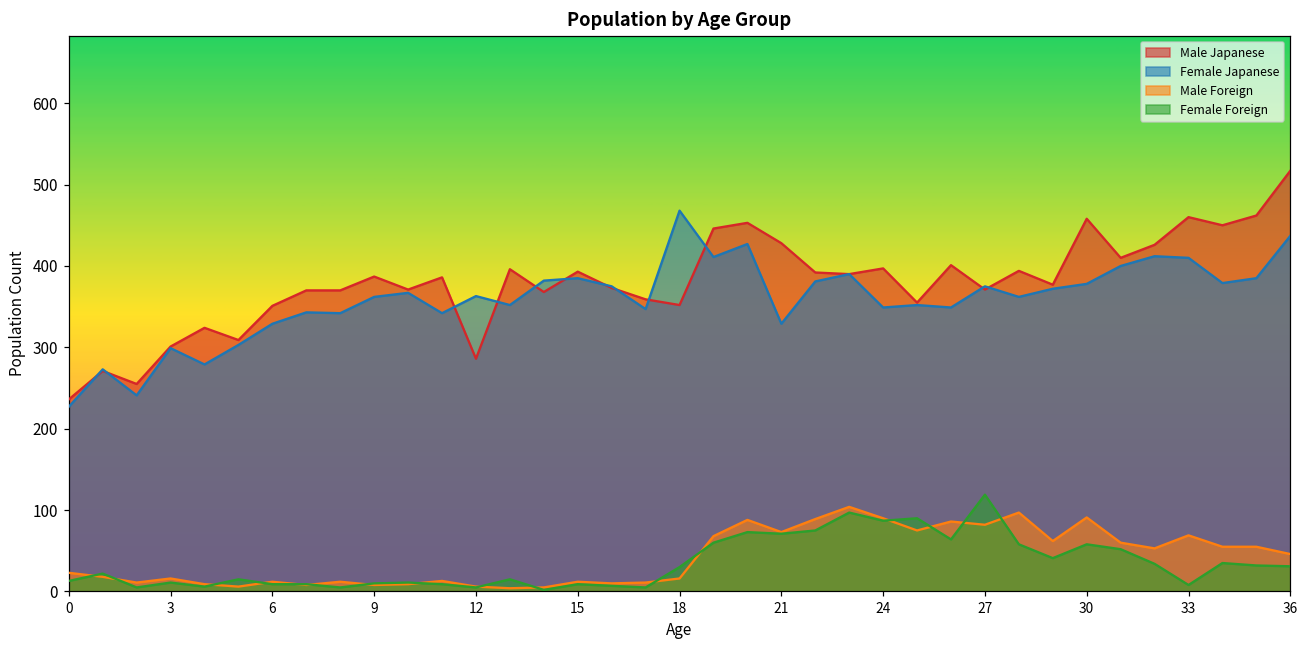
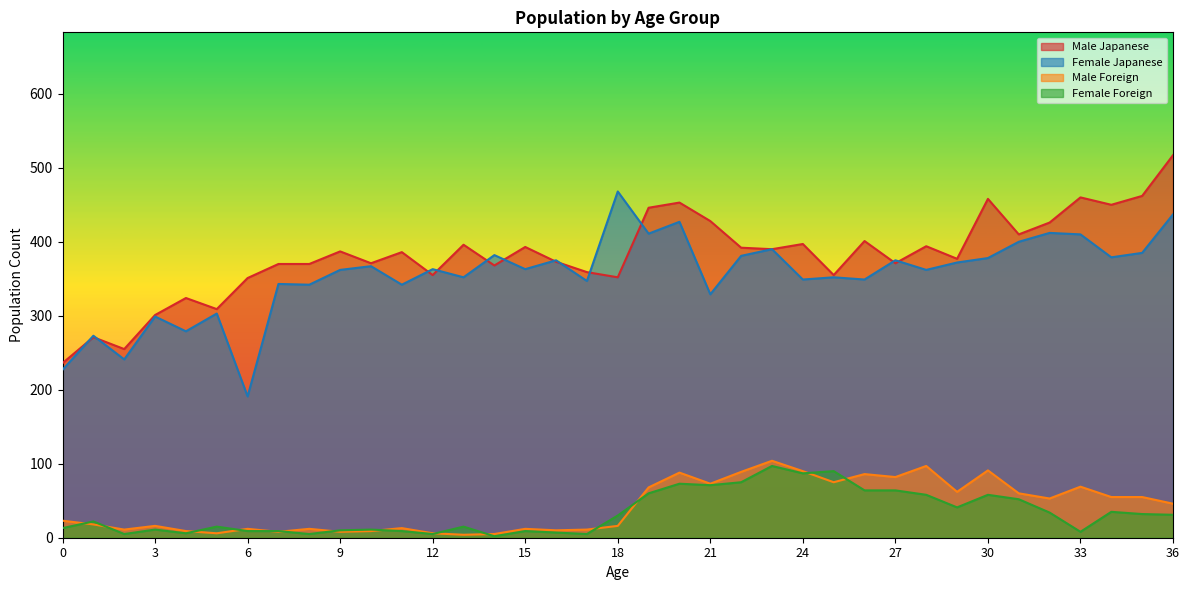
  {
    "Male Japanese": {
      "0": 240,
      "6": 350,
      "9": 390,
-     "12": 290,
+     "12": 360,
      "15": 390,
      "18": 350,
      "21": 430,
      "24": 400,
      "27": 370,
      "30": 460,
      "33": 460,
      "36": 520
    },
    "Female Japanese": {
      "0": 230,
-     "6": 330,
+     "6": 190,
      "9": 360,
      "12": 360,
-     "15": 390,
+     "15": 360,
      "18": 470,
      "21": 330,
      "24": 350,
      "27": 380,
      "30": 380,
      "33": 410,
      "36": 440
    },
    "Male Foreign": {
      "0": 20,
      "3": 20,
      "18": 20,
      "27": 80,
      "30": 90,
      "33": 70,
      "36": 50
    },
    "Female Foreign": {
      "0": 10,
      "3": 10,
      "18": 30,
-     "27": 120,
+     "27": 60,
      "30": 60,
      "33": 10,
      "36": 30
    }
  }
